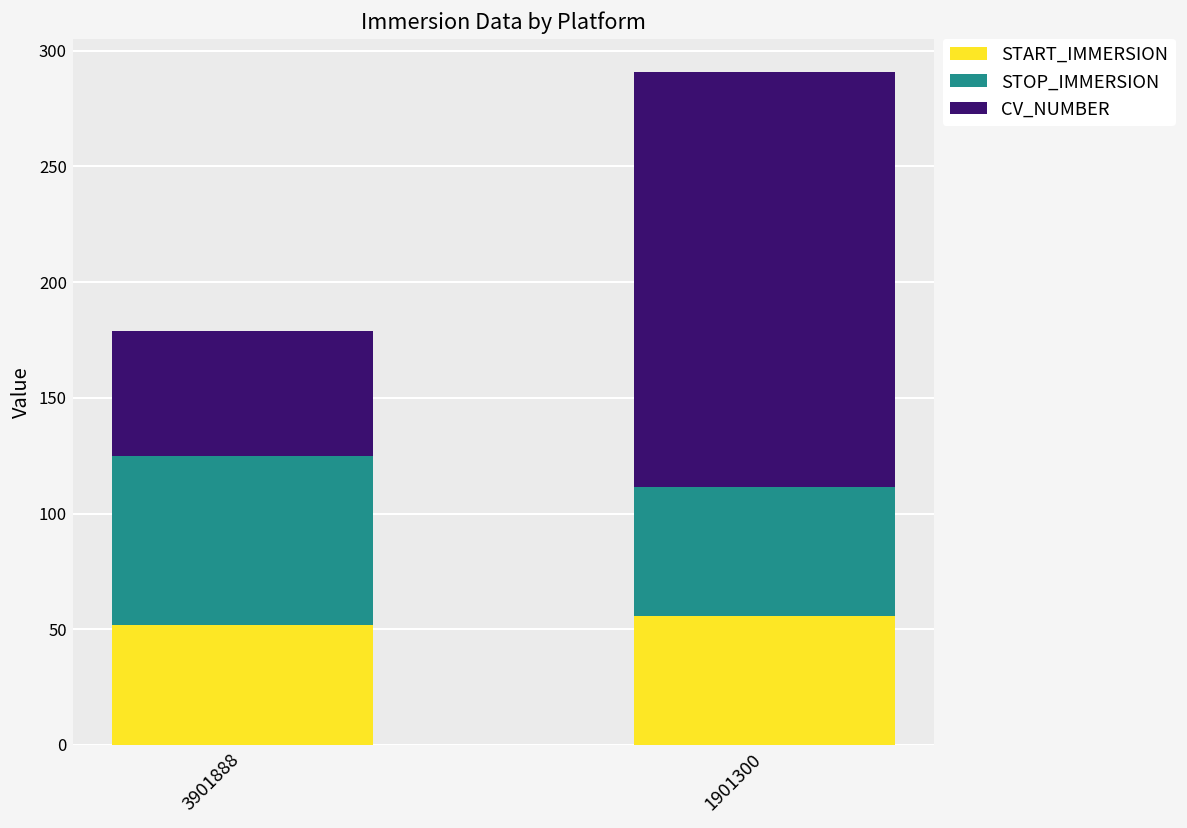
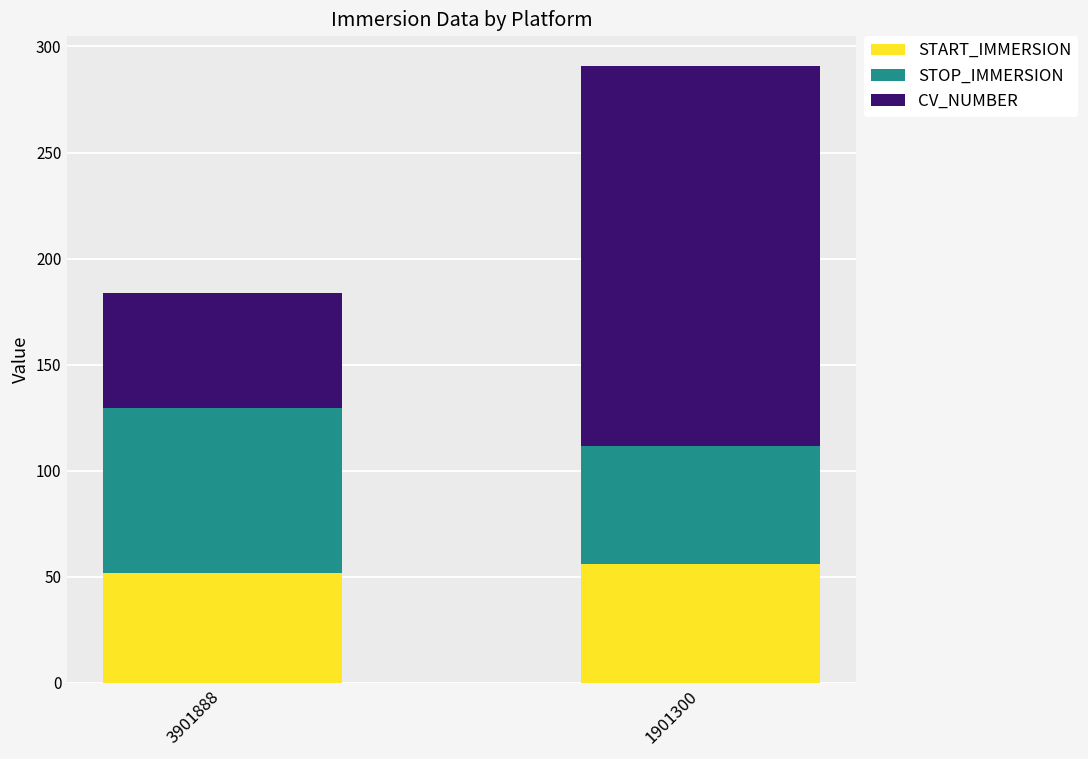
  {
    "START_IMMERSION": {
      "3901888": 52,
      "1901300": 56
    },
    "STOP_IMMERSION": {
-     "3901888": 73,
+     "3901888": 78,
      "1901300": 56
    },
    "CV_NUMBER": {
      "3901888": 54,
      "1901300": 179
    }
  }
